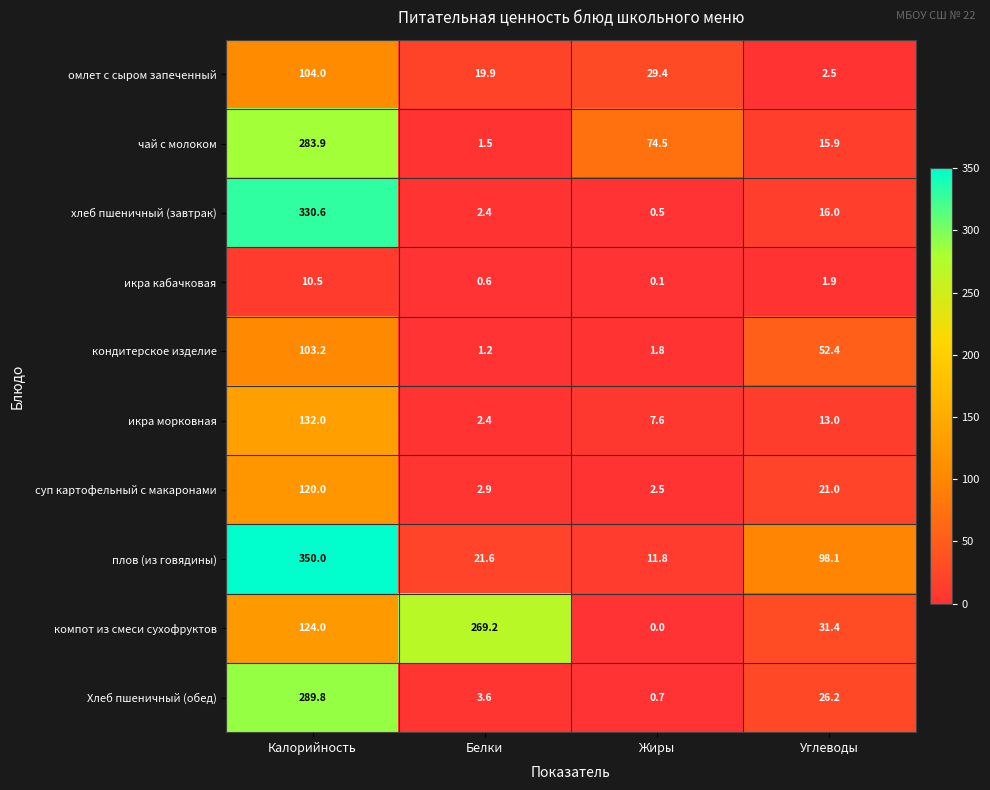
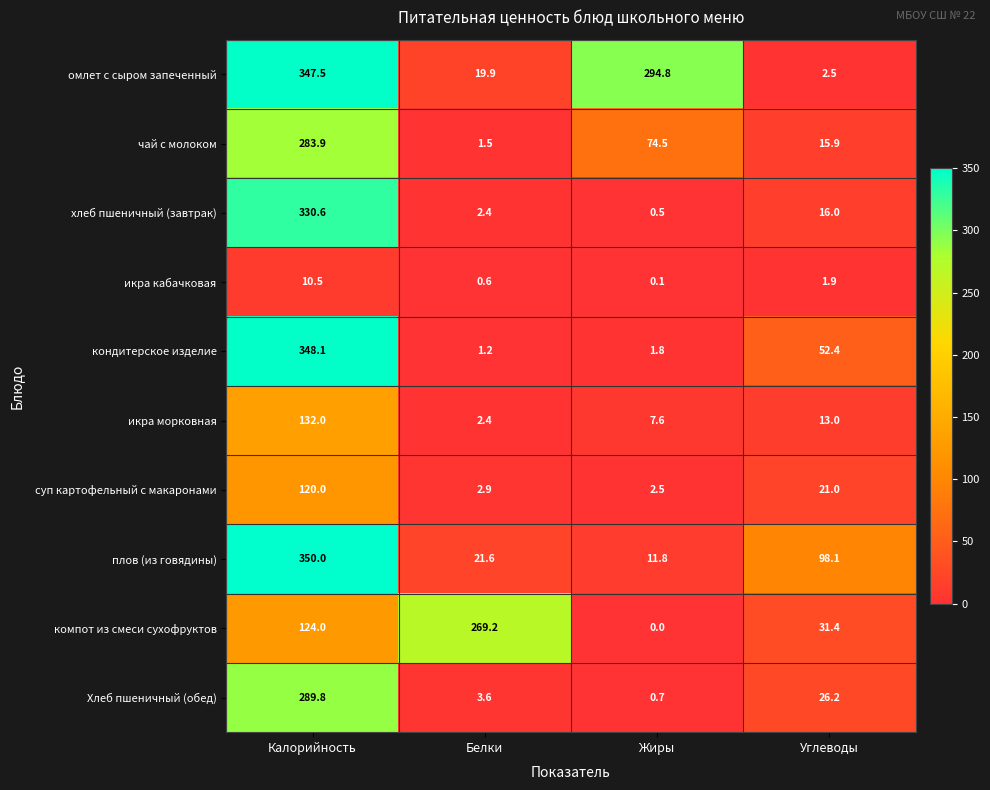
  {
    "омлет с сыром запеченный": {
-     "Калорийность": 104.0,
+     "Калорийность": 347.5,
      "Белки": 19.9,
-     "Жиры": 29.4,
+     "Жиры": 294.8,
      "Углеводы": 2.5
    },
    "чай с молоком": {
      "Калорийность": 283.9,
      "Белки": 1.5,
      "Жиры": 74.5,
      "Углеводы": 15.9
    },
    "хлеб пшеничный (завтрак)": {
      "Калорийность": 330.6,
      "Белки": 2.4,
      "Жиры": 0.5,
      "Углеводы": 16.0
    },
    "икра кабачковая": {
      "Калорийность": 10.5,
      "Белки": 0.6,
      "Жиры": 0.1,
      "Углеводы": 1.9
    },
    "кондитерское изделие": {
-     "Калорийность": 103.2,
+     "Калорийность": 348.1,
      "Белки": 1.2,
      "Жиры": 1.8,
      "Углеводы": 52.4
    },
    "икра морковная": {
      "Калорийность": 132.0,
      "Белки": 2.4,
      "Жиры": 7.6,
      "Углеводы": 13.0
    },
    "суп картофельный с макаронами": {
      "Калорийность": 120.0,
      "Белки": 2.9,
      "Жиры": 2.5,
      "Углеводы": 21.0
    },
    "плов (из говядины)": {
      "Калорийность": 350.0,
      "Белки": 21.6,
      "Жиры": 11.8,
      "Углеводы": 98.1
    },
    "компот из смеси сухофруктов": {
      "Калорийность": 124.0,
      "Белки": 269.2,
      "Жиры": 0.0,
      "Углеводы": 31.4
    },
    "Хлеб пшеничный (обед)": {
      "Калорийность": 289.8,
      "Белки": 3.6,
      "Жиры": 0.7,
      "Углеводы": 26.2
    }
  }
